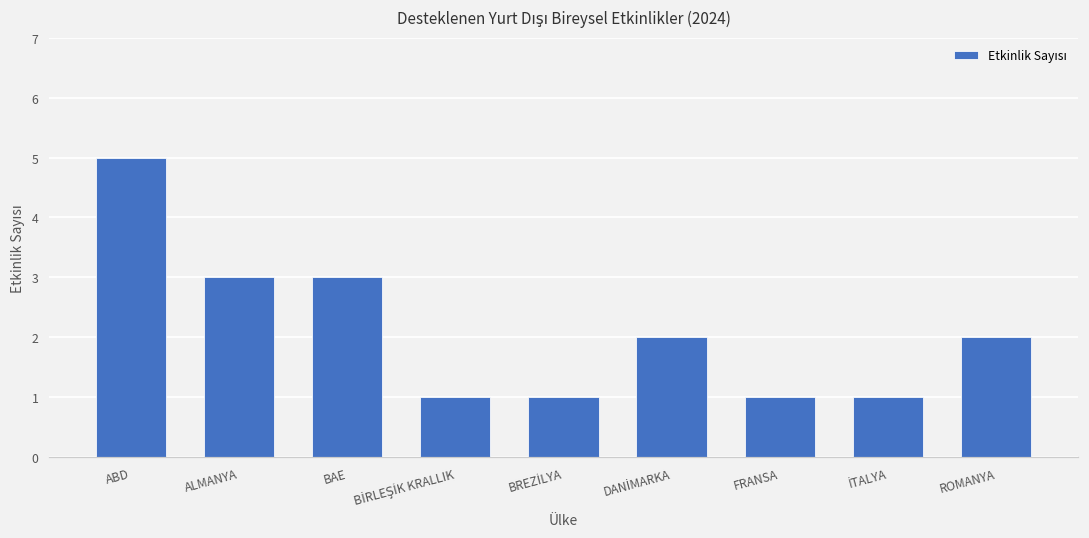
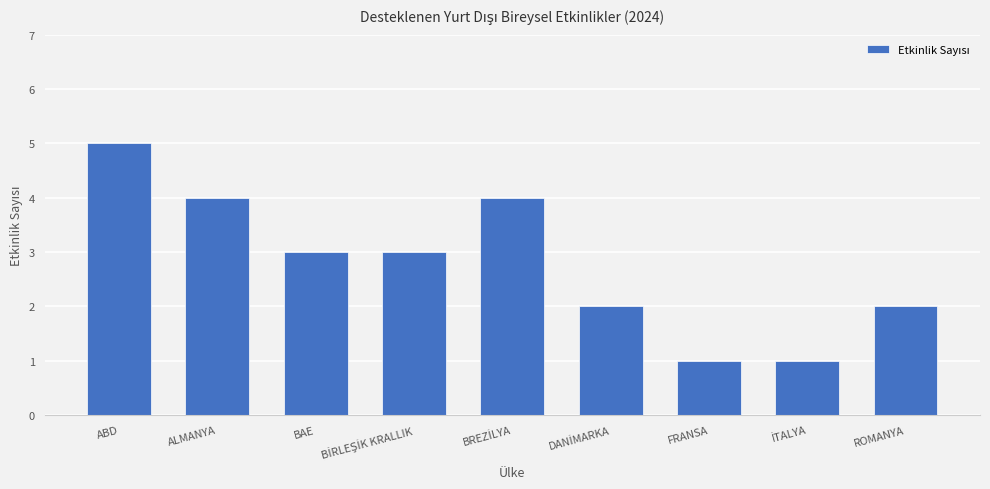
  {
    "ABD": 5,
-   "ALMANYA": 3,
+   "ALMANYA": 4,
    "BAE": 3,
-   "BİRLEŞİK KRALLIK": 1,
-   "BREZİLYA": 1,
+   "BİRLEŞİK KRALLIK": 3,
+   "BREZİLYA": 4,
    "DANİMARKA": 2,
    "FRANSA": 1,
    "İTALYA": 1,
    "ROMANYA": 2
  }
